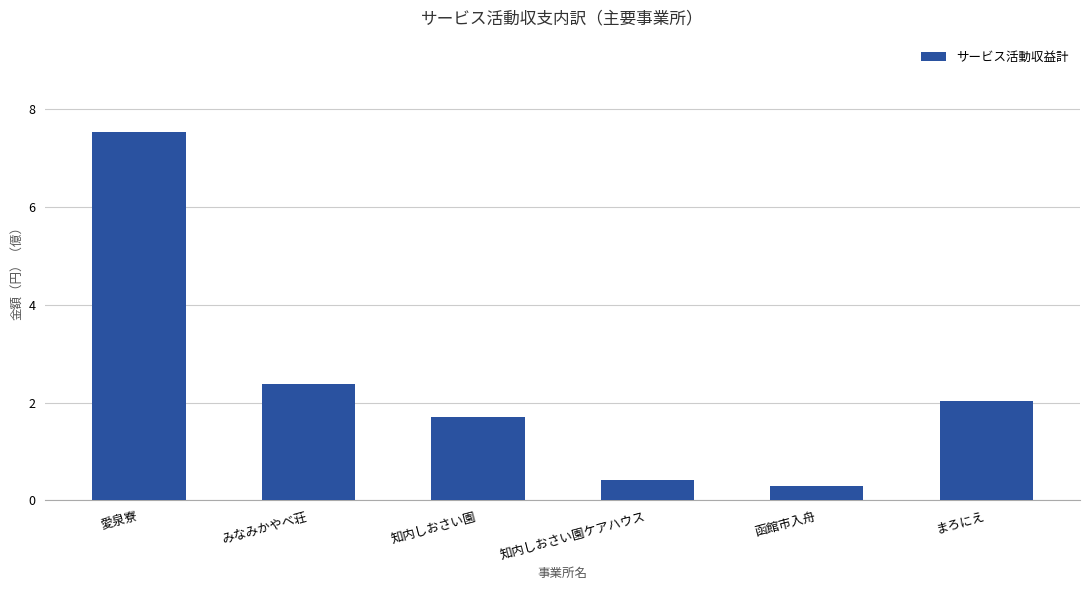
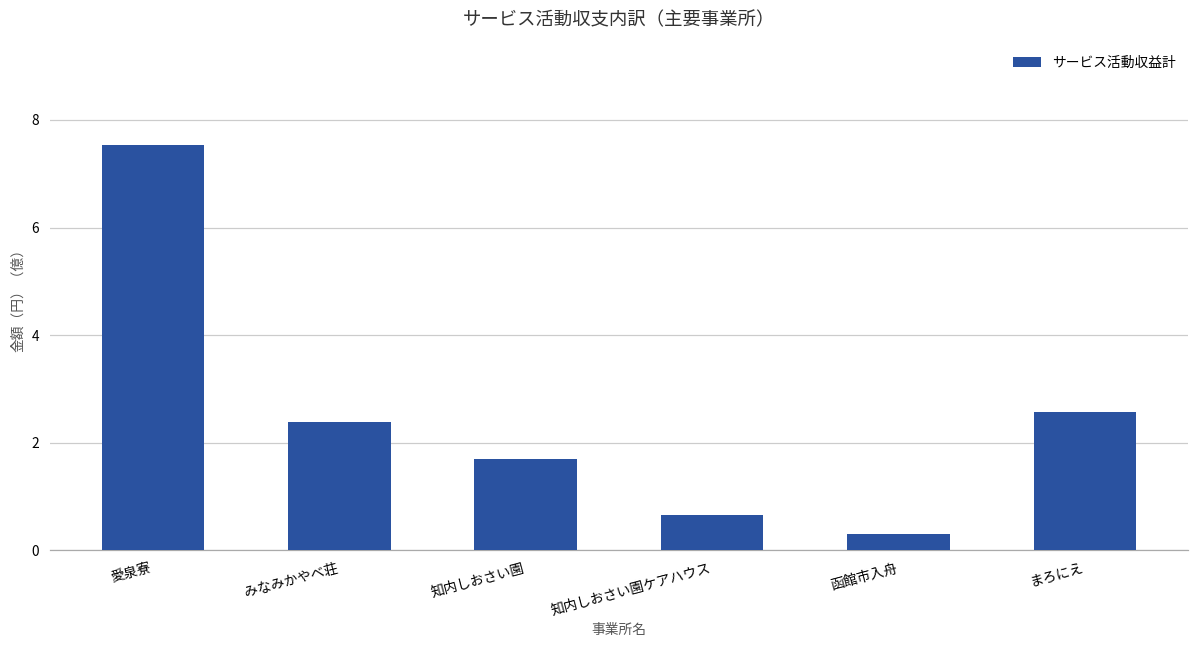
  {
    "愛泉寮": 7.5,
    "みなみかやべ荘": 2.4,
    "知内しおさい園": 1.7,
-   "知内しおさい園ケアハウス": 0.4,
+   "知内しおさい園ケアハウス": 0.7,
    "函館市入舟": 0.3,
-   "まろにえ": 2.0
+   "まろにえ": 2.6
  }
